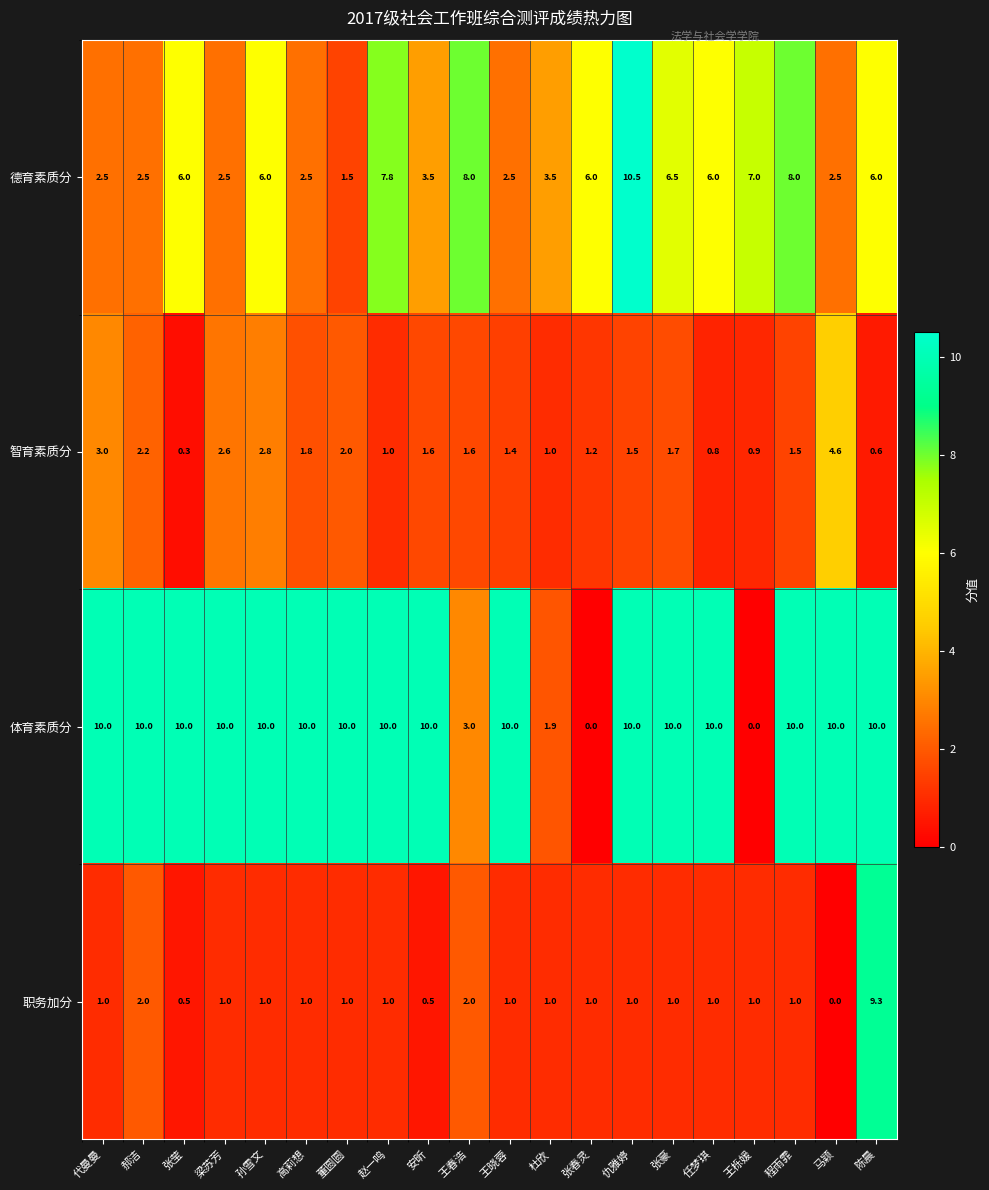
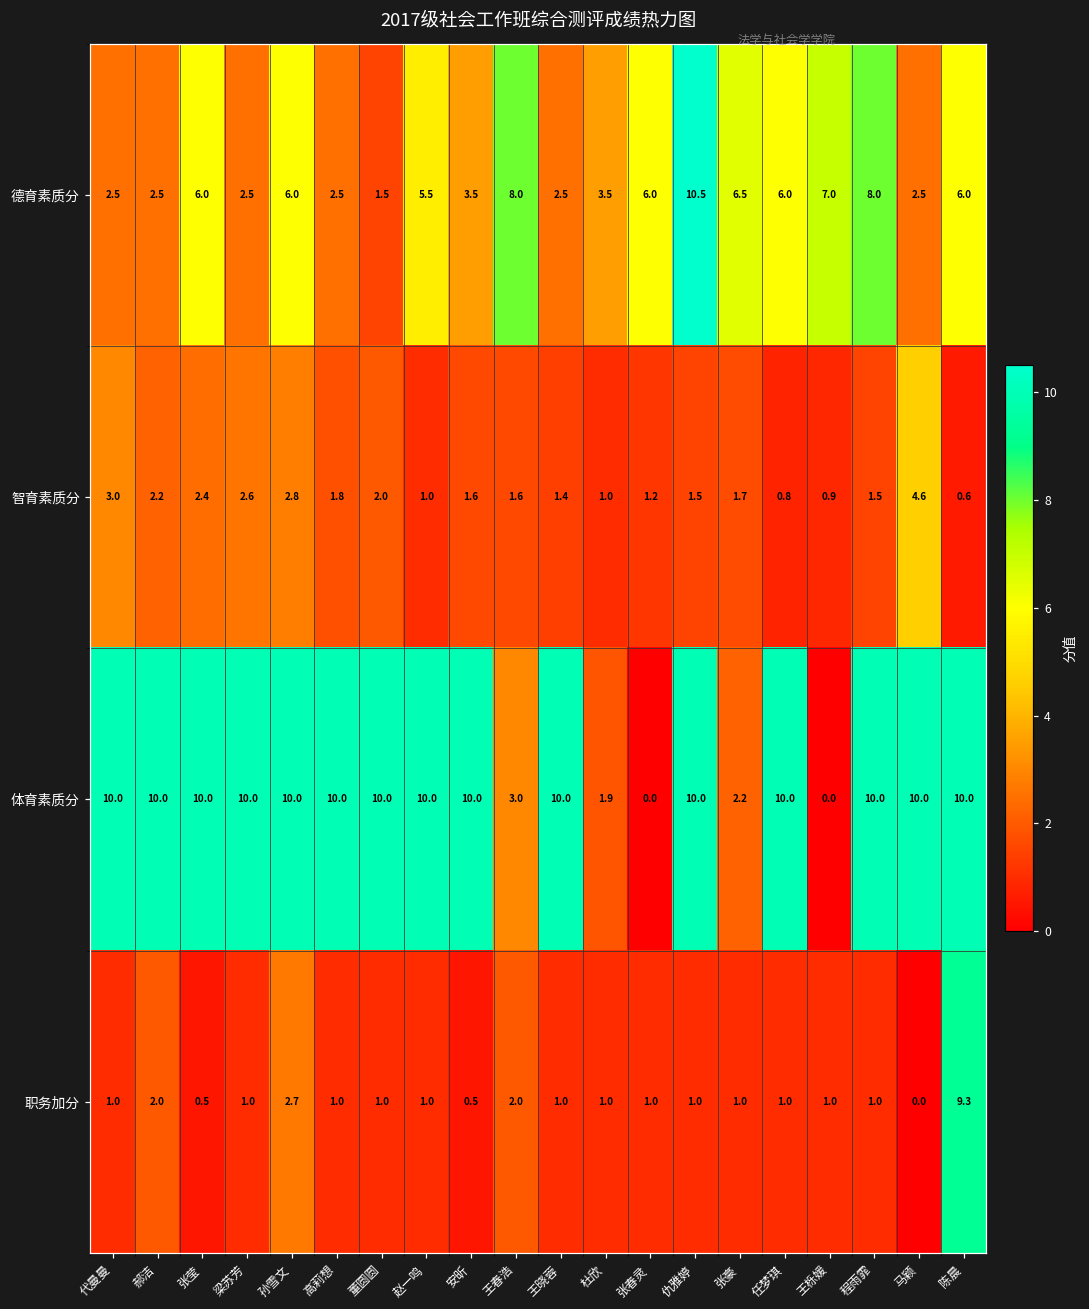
  {
    "德育素质分": {
      "代曼曼": 2.5,
      "郝洁": 2.5,
      "张莹": 6.0,
      "梁苏芳": 2.5,
      "孙雪文": 6.0,
      "高莉想": 2.5,
      "董圆圆": 1.5,
-     "赵一鸣": 7.8,
+     "赵一鸣": 5.5,
      "安昕": 3.5,
      "王春浩": 8.0,
      "王晓蓉": 2.5,
      "杜欣": 3.5,
      "张春灵": 6.0,
      "仇雅婷": 10.5,
      "张豪": 6.5,
      "任梦琪": 6.0,
      "王栎媛": 7.0,
      "程雨霏": 8.0,
      "马颖": 2.5,
      "陈晨": 6.0
    },
    "智育素质分": {
      "代曼曼": 3.0,
      "郝洁": 2.2,
-     "张莹": 0.3,
+     "张莹": 2.4,
      "梁苏芳": 2.6,
      "孙雪文": 2.8,
      "高莉想": 1.8,
      "董圆圆": 2.0,
      "赵一鸣": 1.0,
      "安昕": 1.6,
      "王春浩": 1.6,
      "王晓蓉": 1.4,
      "杜欣": 1.0,
      "张春灵": 1.2,
      "仇雅婷": 1.5,
      "张豪": 1.7,
      "任梦琪": 0.8,
      "王栎媛": 0.9,
      "程雨霏": 1.5,
      "马颖": 4.6,
      "陈晨": 0.6
    },
    "体育素质分": {
      "代曼曼": 10.0,
      "郝洁": 10.0,
      "张莹": 10.0,
      "梁苏芳": 10.0,
      "孙雪文": 10.0,
      "高莉想": 10.0,
      "董圆圆": 10.0,
      "赵一鸣": 10.0,
      "安昕": 10.0,
      "王春浩": 3.0,
      "王晓蓉": 10.0,
      "杜欣": 1.9,
      "张春灵": 0.0,
      "仇雅婷": 10.0,
-     "张豪": 10.0,
+     "张豪": 2.2,
      "任梦琪": 10.0,
      "王栎媛": 0.0,
      "程雨霏": 10.0,
      "马颖": 10.0,
      "陈晨": 10.0
    },
    "职务加分": {
      "代曼曼": 1.0,
      "郝洁": 2.0,
      "张莹": 0.5,
      "梁苏芳": 1.0,
-     "孙雪文": 1.0,
+     "孙雪文": 2.7,
      "高莉想": 1.0,
      "董圆圆": 1.0,
      "赵一鸣": 1.0,
      "安昕": 0.5,
      "王春浩": 2.0,
      "王晓蓉": 1.0,
      "杜欣": 1.0,
      "张春灵": 1.0,
      "仇雅婷": 1.0,
      "张豪": 1.0,
      "任梦琪": 1.0,
      "王栎媛": 1.0,
      "程雨霏": 1.0,
      "马颖": 0.0,
      "陈晨": 9.3
    }
  }
